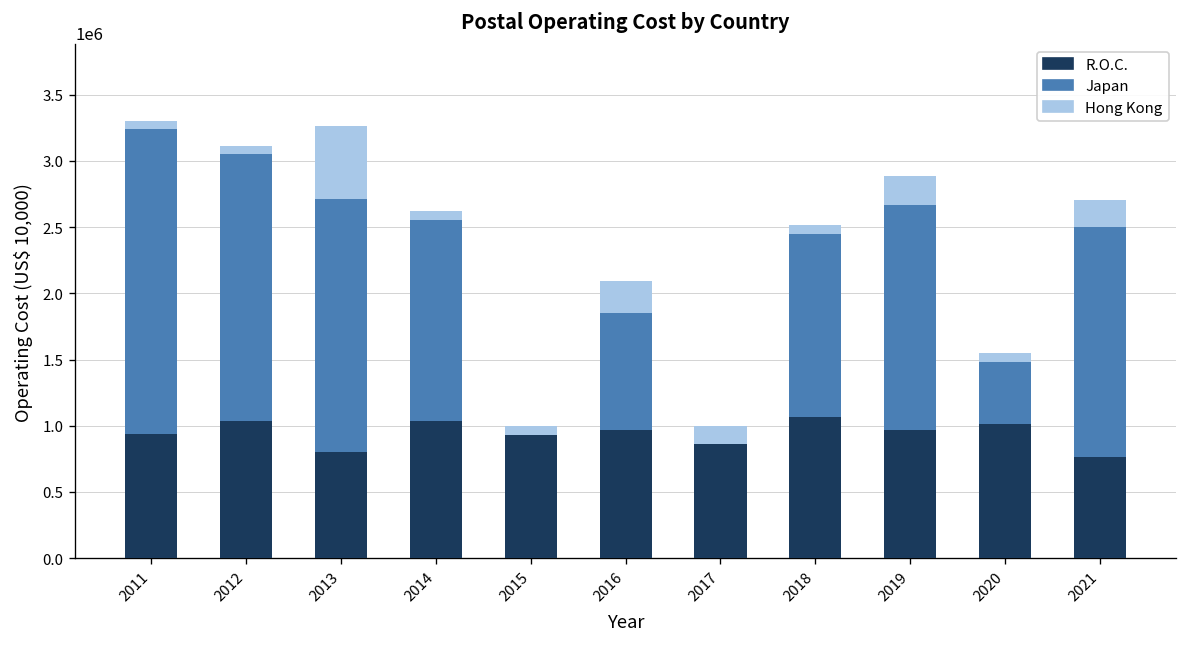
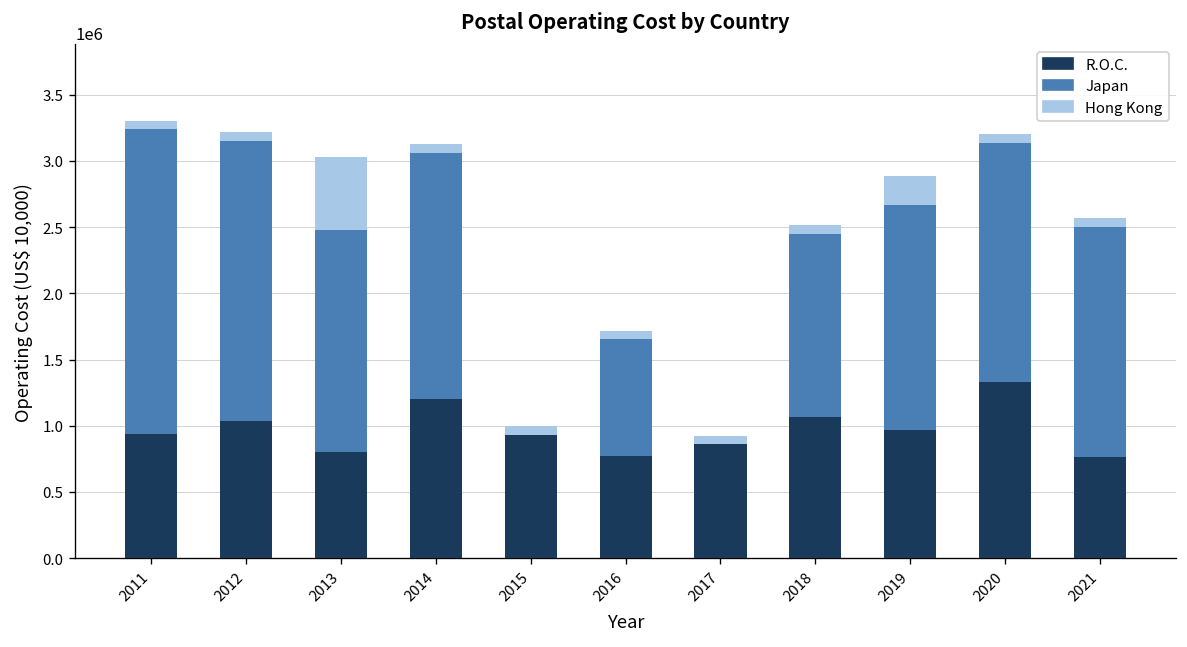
  {
    "R.O.C.": {
      "2011": 940000,
      "2012": 1040000,
      "2013": 800000,
-     "2014": 1030000,
+     "2014": 1200000,
      "2015": 930000,
-     "2016": 970000,
+     "2016": 770000,
      "2017": 860000,
      "2018": 1060000,
      "2019": 970000,
-     "2020": 1010000,
+     "2020": 1330000,
      "2021": 770000
    },
    "Japan": {
      "2011": 2300000,
-     "2012": 2010000,
-     "2013": 1910000,
-     "2014": 1520000,
+     "2012": 2120000,
+     "2013": 1680000,
+     "2014": 1860000,
      "2015": 0,
      "2016": 890000,
      "2017": 0,
      "2018": 1390000,
      "2019": 1700000,
-     "2020": 470000,
+     "2020": 1800000,
      "2021": 1730000
    },
    "Hong Kong": {
      "2011": 60000,
      "2012": 70000,
      "2013": 550000,
      "2014": 70000,
      "2015": 70000,
-     "2016": 240000,
-     "2017": 140000,
+     "2016": 60000,
+     "2017": 60000,
      "2018": 70000,
      "2019": 220000,
      "2020": 70000,
-     "2021": 210000
+     "2021": 70000
    }
  }
